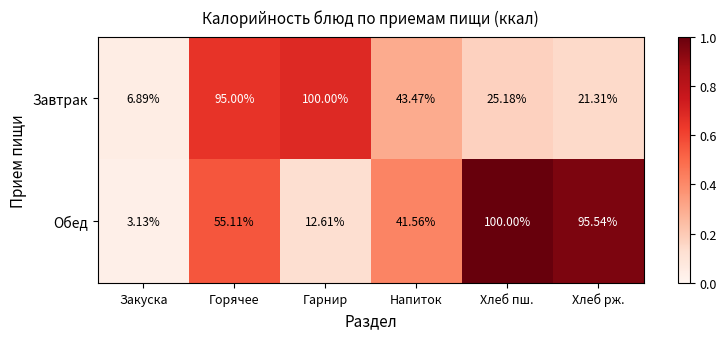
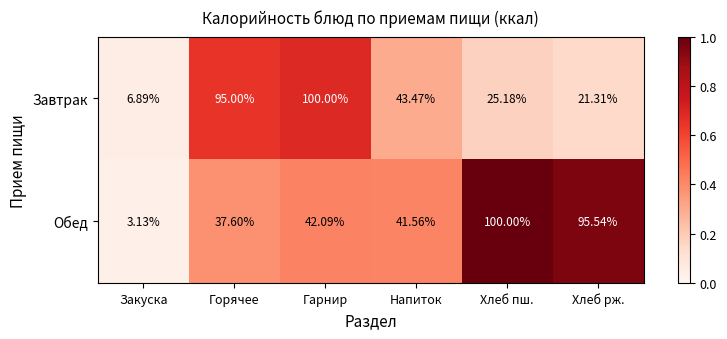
  {
    "Завтрак": {
      "Закуска": "6.89%",
      "Горячее": "95.00%",
      "Гарнир": "100.00%",
      "Напиток": "43.47%",
      "Хлеб пш.": "25.18%",
      "Хлеб рж.": "21.31%"
    },
    "Обед": {
      "Закуска": "3.13%",
-     "Горячее": "55.11%",
-     "Гарнир": "12.61%",
+     "Горячее": "37.60%",
+     "Гарнир": "42.09%",
      "Напиток": "41.56%",
      "Хлеб пш.": "100.00%",
      "Хлеб рж.": "95.54%"
    }
  }
